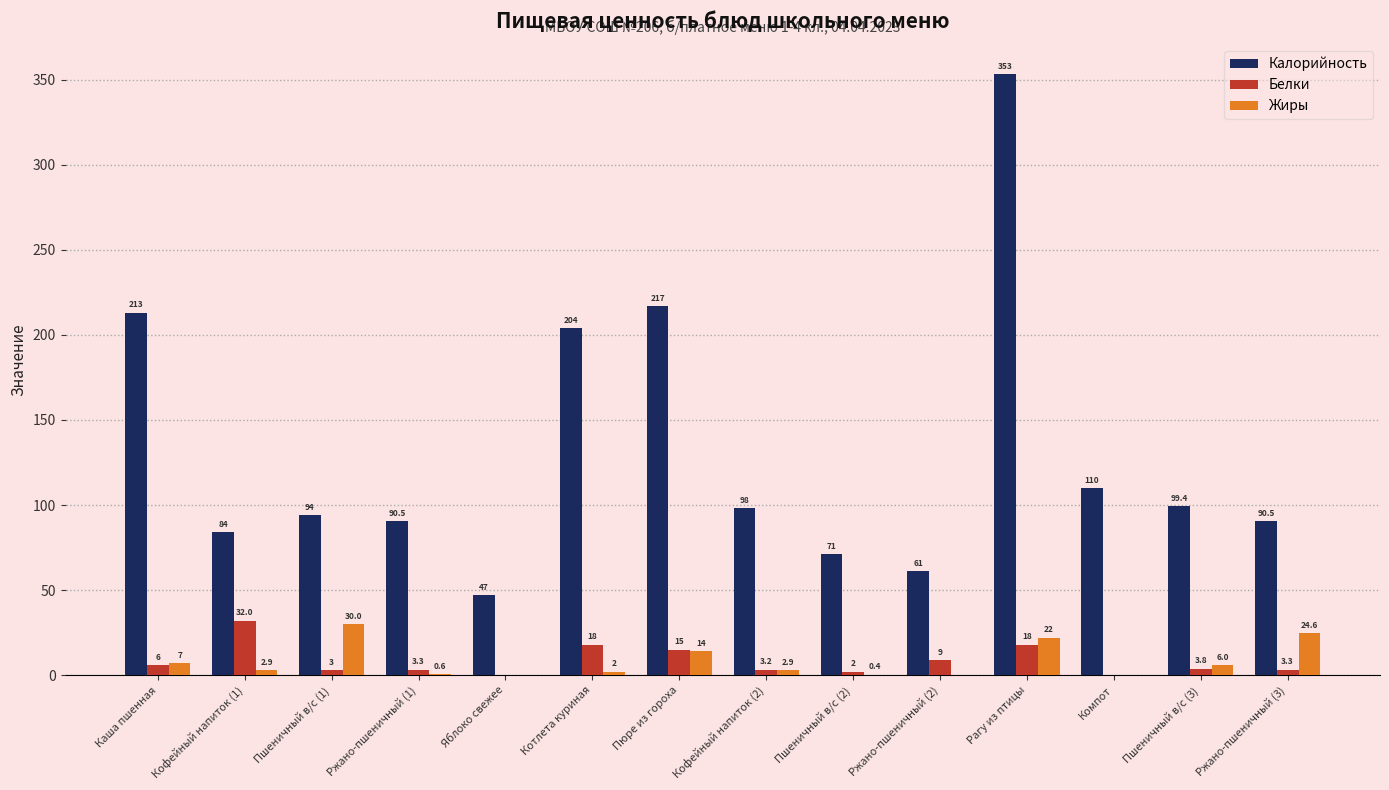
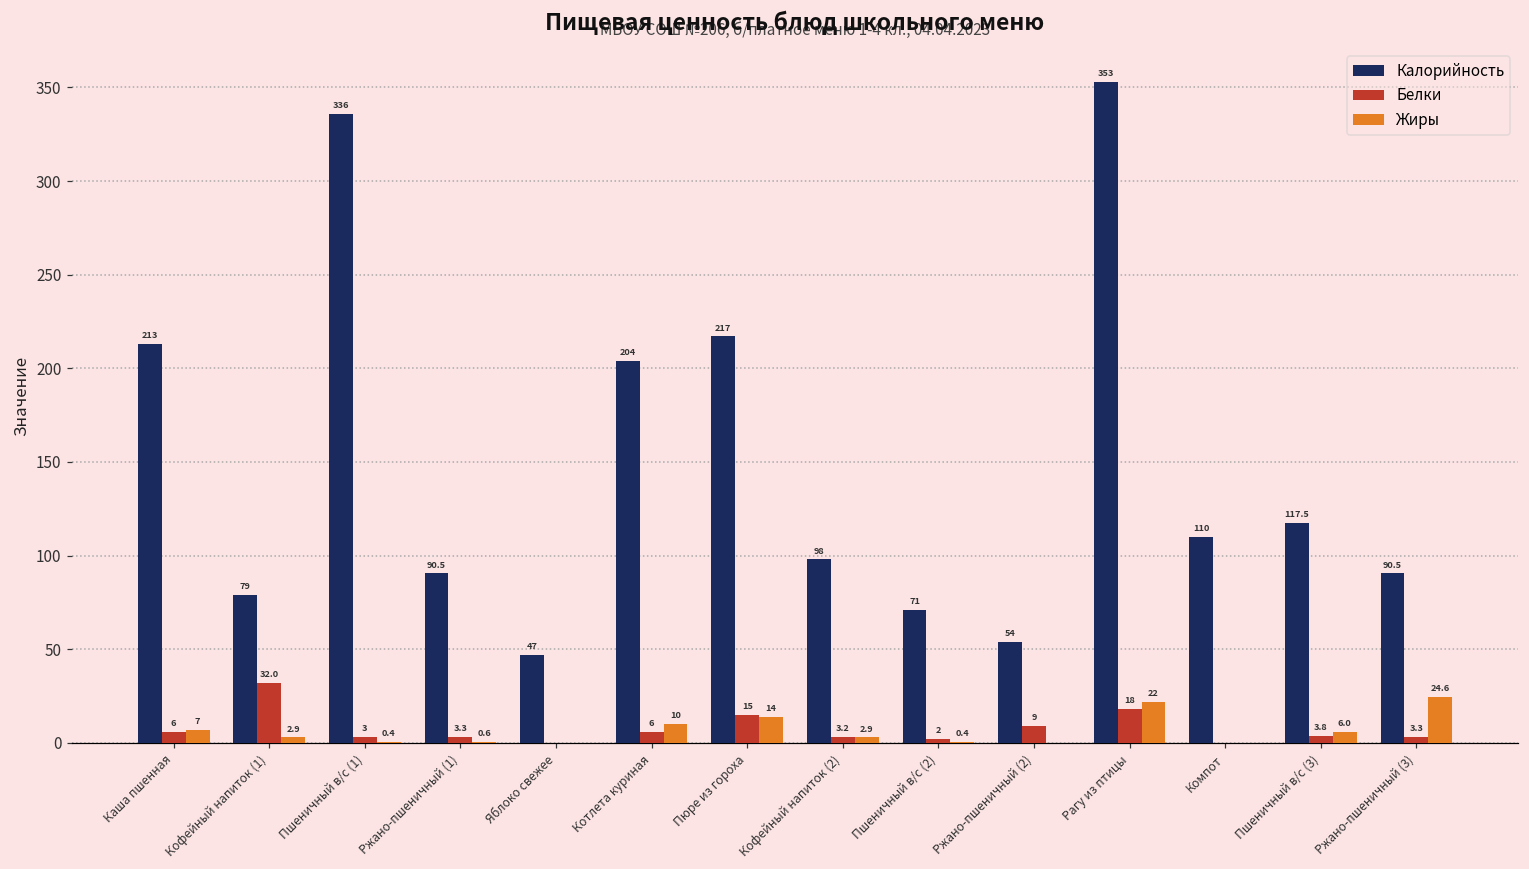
  {
    "Калорийность": {
      "Каша пшенная": 213,
-     "Кофейный напиток (1)": 84,
-     "Пшеничный в/с (1)": 94,
+     "Кофейный напиток (1)": 79,
+     "Пшеничный в/с (1)": 336,
      "Ржано-пшеничный (1)": 90.5,
      "Яблоко свежее": 47,
      "Котлета куриная": 204,
      "Пюре из гороха": 217,
      "Кофейный напиток (2)": 98,
      "Пшеничный в/с (2)": 71,
-     "Ржано-пшеничный (2)": 61,
+     "Ржано-пшеничный (2)": 54,
      "Рагу из птицы": 353,
      "Компот": 110,
-     "Пшеничный в/с (3)": 99.4,
+     "Пшеничный в/с (3)": 117.5,
      "Ржано-пшеничный (3)": 90.5
    },
    "Белки": {
      "Каша пшенная": 6,
      "Кофейный напиток (1)": 32.0,
      "Пшеничный в/с (1)": 3,
      "Ржано-пшеничный (1)": 3.3,
-     "Котлета куриная": 18,
+     "Котлета куриная": 6,
      "Пюре из гороха": 15,
      "Кофейный напиток (2)": 3.2,
      "Пшеничный в/с (2)": 2,
      "Ржано-пшеничный (2)": 9,
      "Рагу из птицы": 18,
      "Пшеничный в/с (3)": 3.8,
      "Ржано-пшеничный (3)": 3.3
    },
    "Жиры": {
      "Каша пшенная": 7,
      "Кофейный напиток (1)": 2.9,
-     "Пшеничный в/с (1)": 30.0,
+     "Пшеничный в/с (1)": 0.4,
      "Ржано-пшеничный (1)": 0.6,
-     "Котлета куриная": 2,
+     "Котлета куриная": 10,
      "Пюре из гороха": 14,
      "Кофейный напиток (2)": 2.9,
      "Пшеничный в/с (2)": 0.4,
      "Рагу из птицы": 22,
      "Пшеничный в/с (3)": 6.0,
      "Ржано-пшеничный (3)": 24.6
    }
  }
